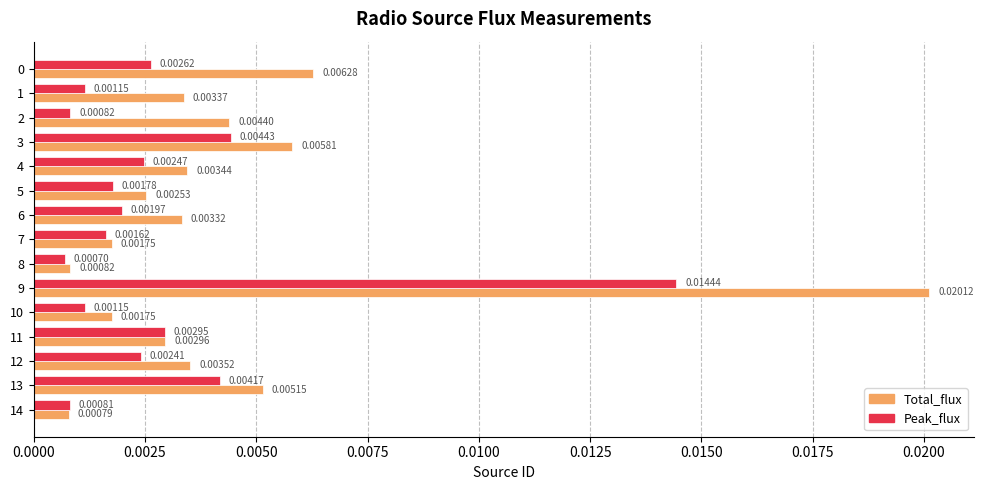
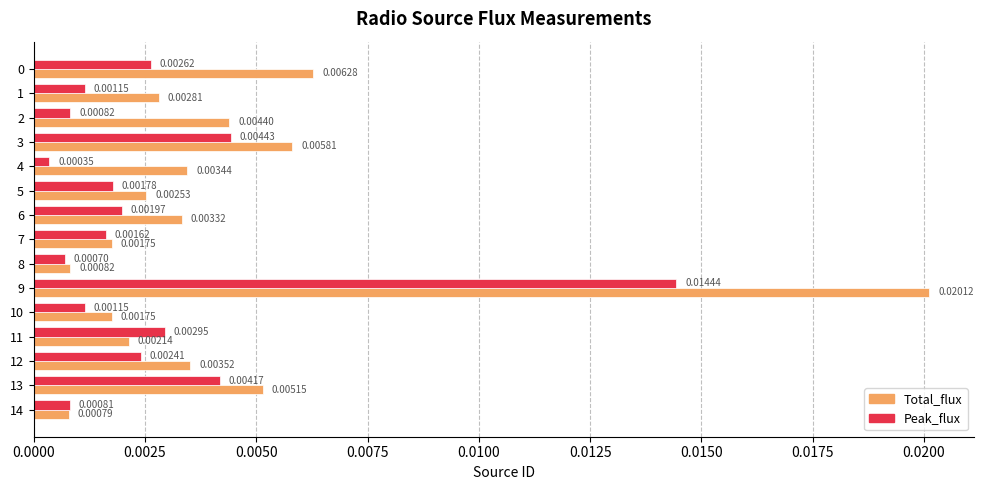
  {
    "Total_flux": {
      "0": 0.00628,
-     "1": 0.00337,
+     "1": 0.00281,
      "2": 0.00440,
      "3": 0.00581,
      "4": 0.00344,
      "5": 0.00253,
      "6": 0.00332,
      "7": 0.00175,
      "8": 0.00082,
      "9": 0.02012,
      "10": 0.00175,
-     "11": 0.00296,
+     "11": 0.00214,
      "12": 0.00352,
      "13": 0.00515,
      "14": 0.00079
    },
    "Peak_flux": {
      "0": 0.00262,
      "1": 0.00115,
      "2": 0.00082,
      "3": 0.00443,
-     "4": 0.00247,
+     "4": 0.00035,
      "5": 0.00178,
      "6": 0.00197,
      "7": 0.00162,
      "8": 0.00070,
      "9": 0.01444,
      "10": 0.00115,
      "11": 0.00295,
      "12": 0.00241,
      "13": 0.00417,
      "14": 0.00081
    }
  }
